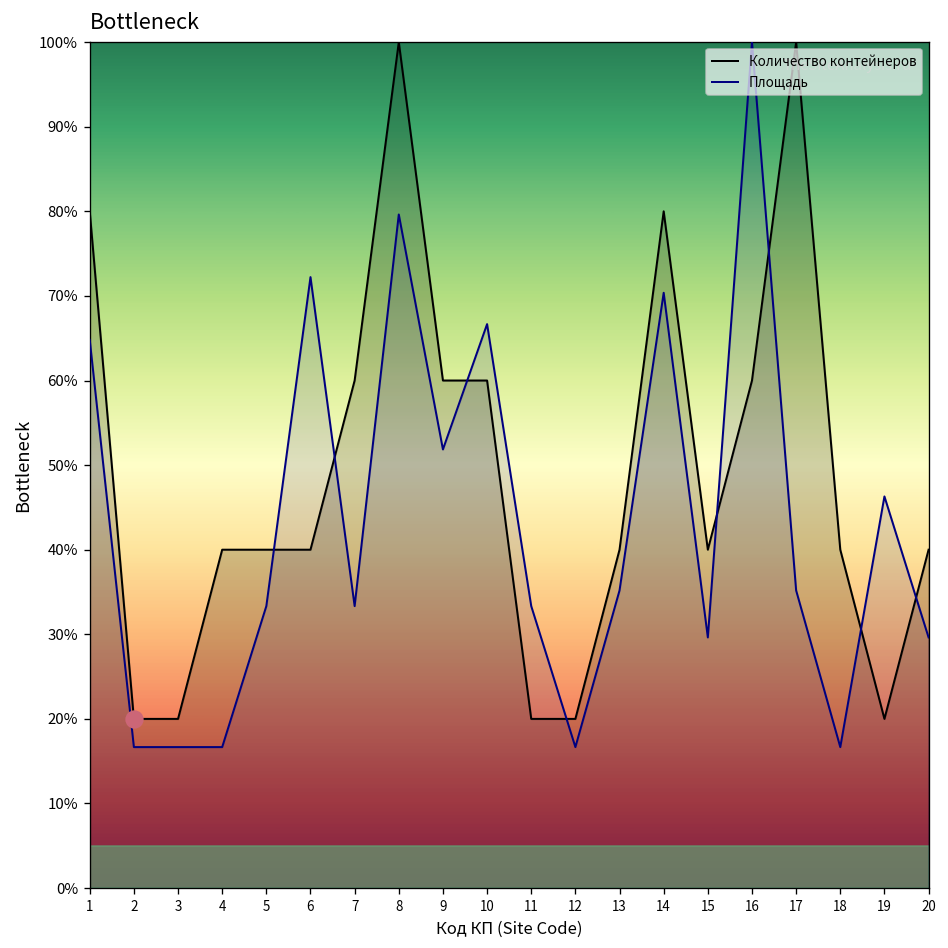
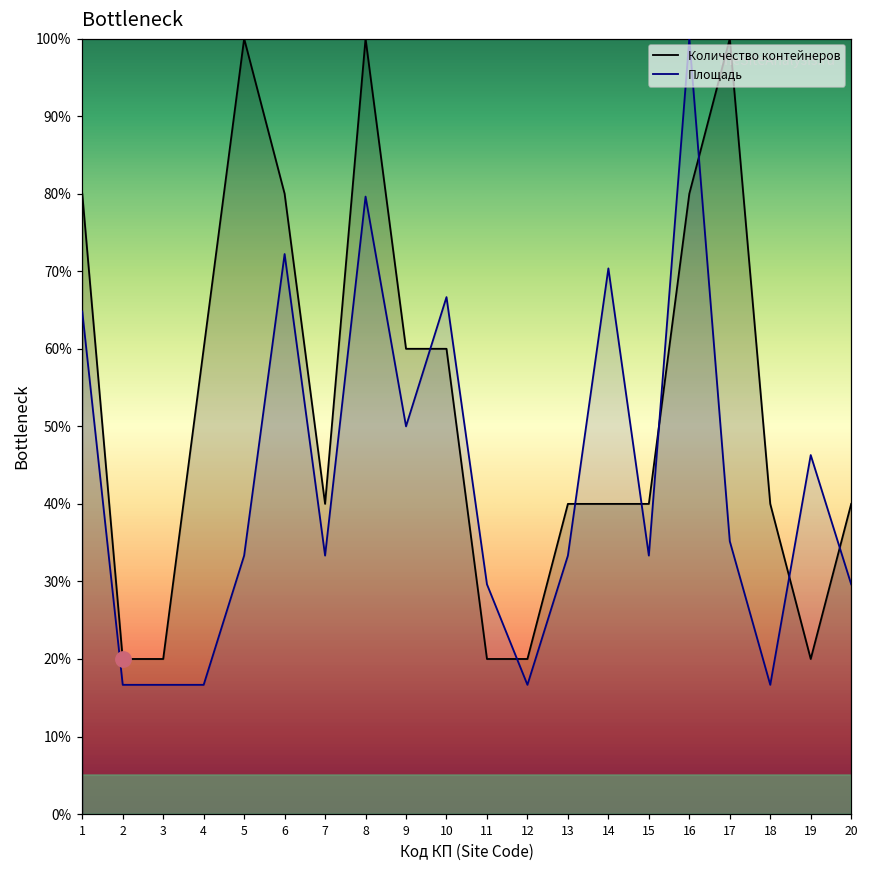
  {
    "Количество контейнеров": {
      "1": "80%",
      "3": "20%",
-     "4": "40%",
-     "5": "40%",
-     "6": "40%",
-     "7": "60%",
+     "4": "60%",
+     "5": "100%",
+     "6": "80%",
+     "7": "40%",
      "8": "100%",
      "9": "60%",
      "10": "60%",
      "11": "20%",
      "12": "20%",
      "13": "40%",
-     "14": "80%",
+     "14": "40%",
      "15": "40%",
-     "16": "60%",
+     "16": "80%",
      "17": "100%",
      "18": "40%",
      "19": "20%",
      "20": "40%"
    },
    "Площадь": {
      "1": "65%",
      "2": "17%",
      "3": "17%",
      "4": "17%",
      "5": "33%",
      "6": "72%",
      "7": "33%",
      "8": "80%",
-     "9": "52%",
+     "9": "50%",
      "10": "67%",
-     "11": "33%",
+     "11": "30%",
      "12": "17%",
-     "13": "35%",
+     "13": "33%",
      "14": "70%",
-     "15": "30%",
+     "15": "33%",
      "16": "100%",
      "17": "35%",
      "18": "17%",
      "19": "46%",
      "20": "30%"
    }
  }
